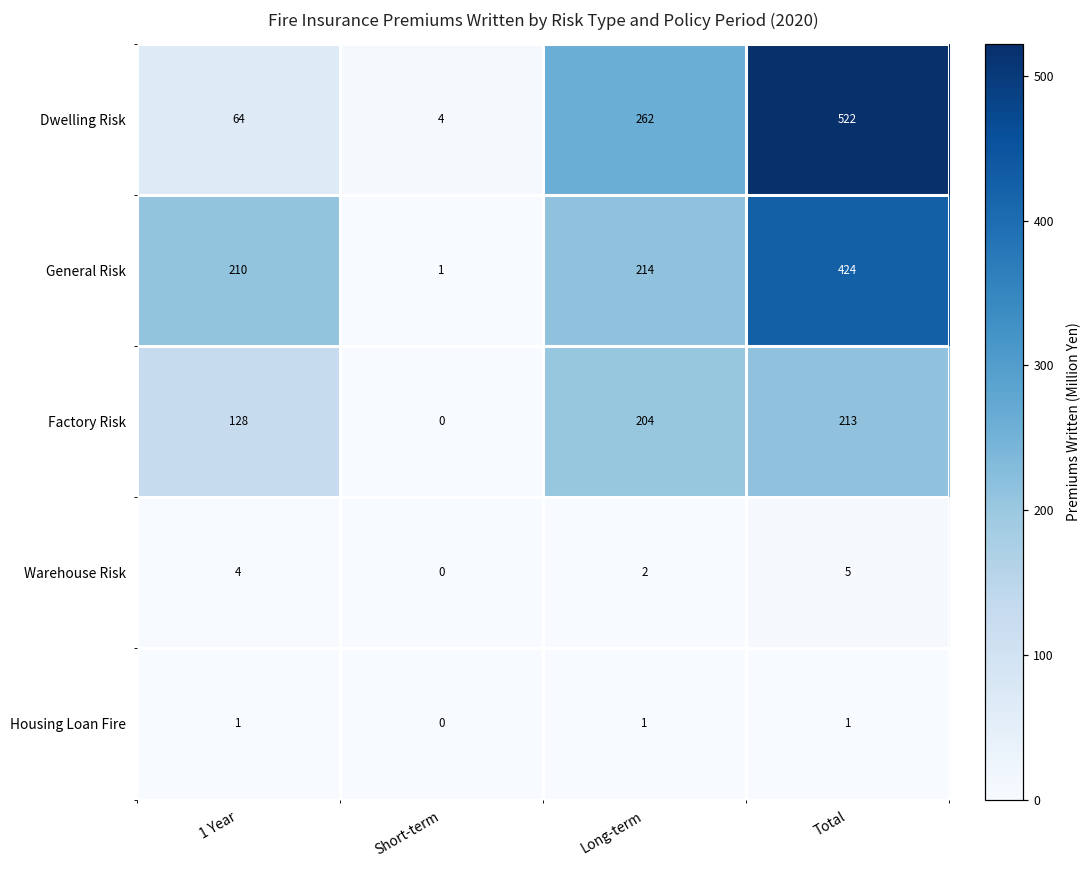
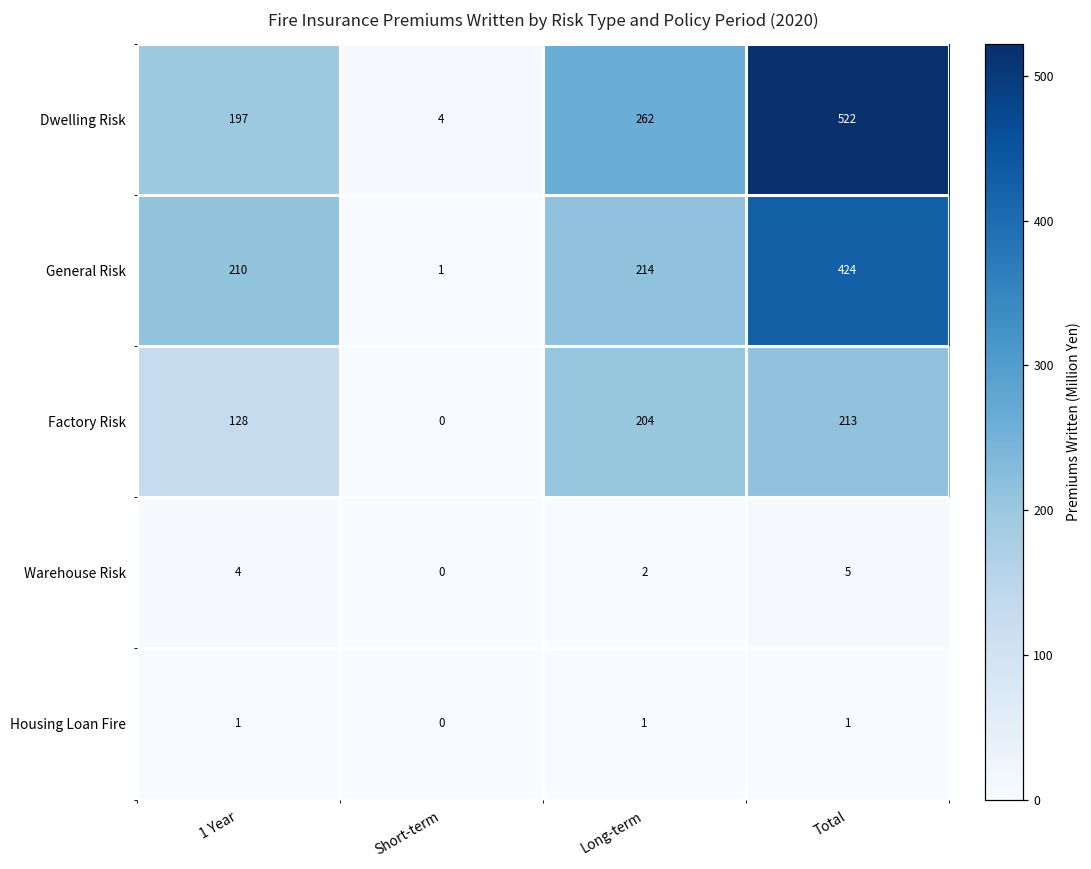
  {
    "Dwelling Risk": {
-     "1 Year": 64,
+     "1 Year": 197,
      "Short-term": 4,
      "Long-term": 262,
      "Total": 522
    },
    "General Risk": {
      "1 Year": 210,
      "Short-term": 1,
      "Long-term": 214,
      "Total": 424
    },
    "Factory Risk": {
      "1 Year": 128,
      "Short-term": 0,
      "Long-term": 204,
      "Total": 213
    },
    "Warehouse Risk": {
      "1 Year": 4,
      "Short-term": 0,
      "Long-term": 2,
      "Total": 5
    },
    "Housing Loan Fire": {
      "1 Year": 1,
      "Short-term": 0,
      "Long-term": 1,
      "Total": 1
    }
  }
